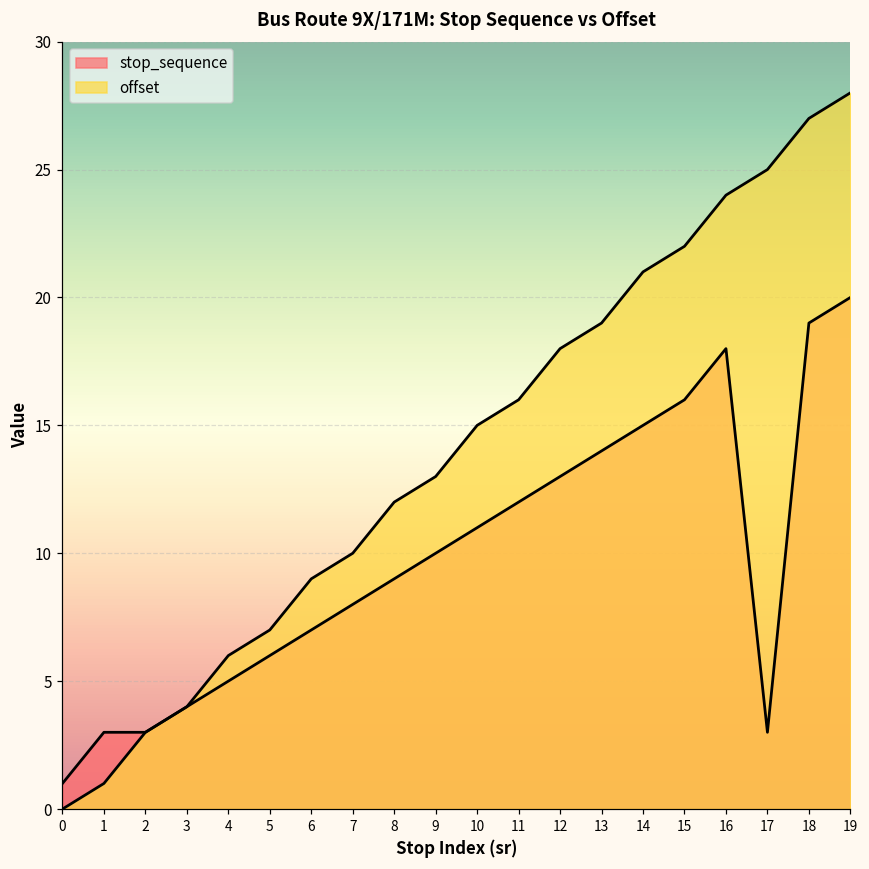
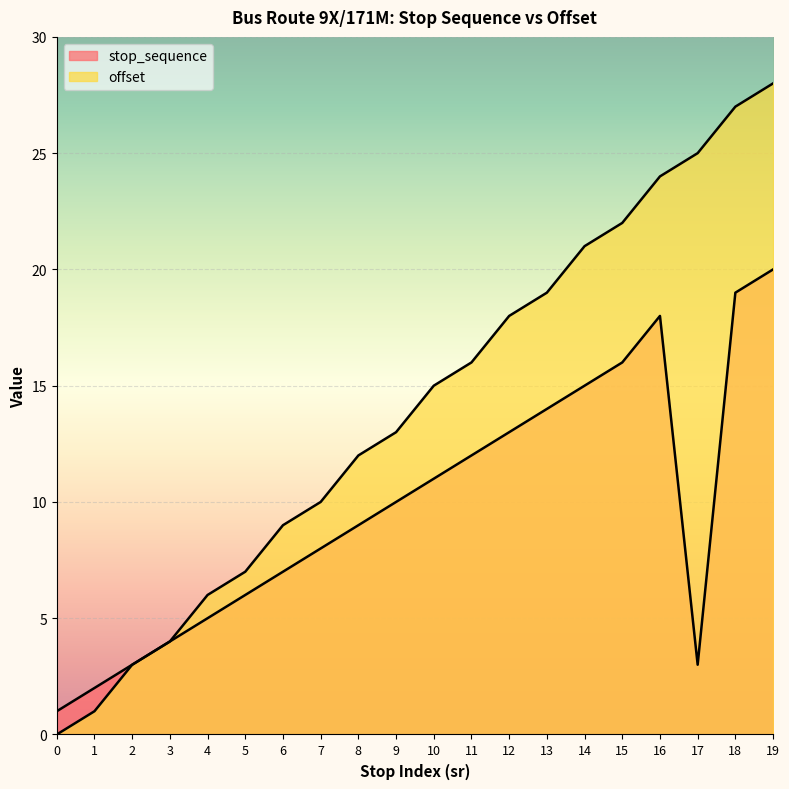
  {
    "stop_sequence": {
      "0": 1,
-     "1": 3,
+     "1": 2,
      "4": 5,
      "5": 6,
      "6": 7,
      "7": 8,
      "8": 9,
      "9": 10,
      "10": 11,
      "11": 12,
      "12": 13,
      "13": 14,
      "14": 15,
      "15": 16,
      "16": 18,
      "17": 3,
      "18": 19,
      "19": 20
    },
    "offset": {
      "0": 0,
      "1": 1,
      "4": 6,
      "5": 7,
      "6": 9,
      "7": 10,
      "8": 12,
      "9": 13,
      "10": 15,
      "11": 16,
      "12": 18,
      "13": 19,
      "14": 21,
      "15": 22,
      "16": 24,
      "17": 25,
      "18": 27,
      "19": 28
    }
  }
